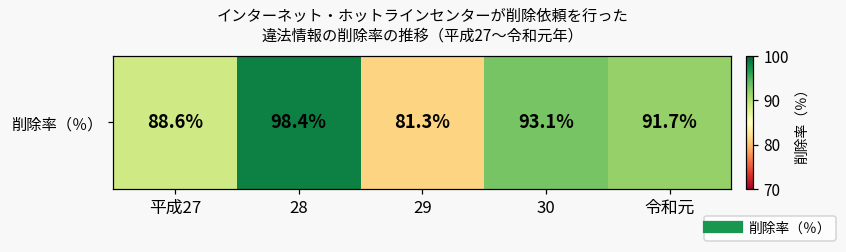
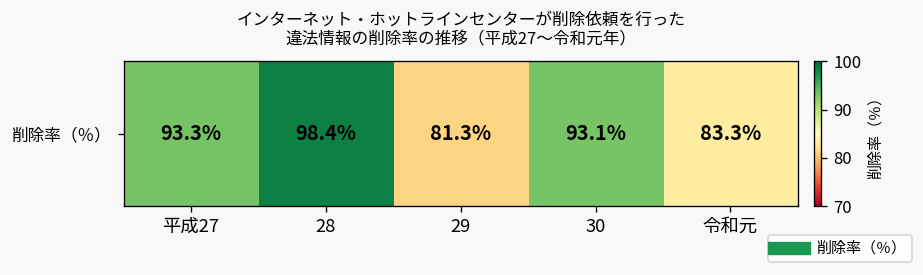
  {
    "削除率（％）": {
-     "平成27": "88.6%",
+     "平成27": "93.3%",
      "28": "98.4%",
      "29": "81.3%",
      "30": "93.1%",
-     "令和元": "91.7%"
+     "令和元": "83.3%"
    }
  }
